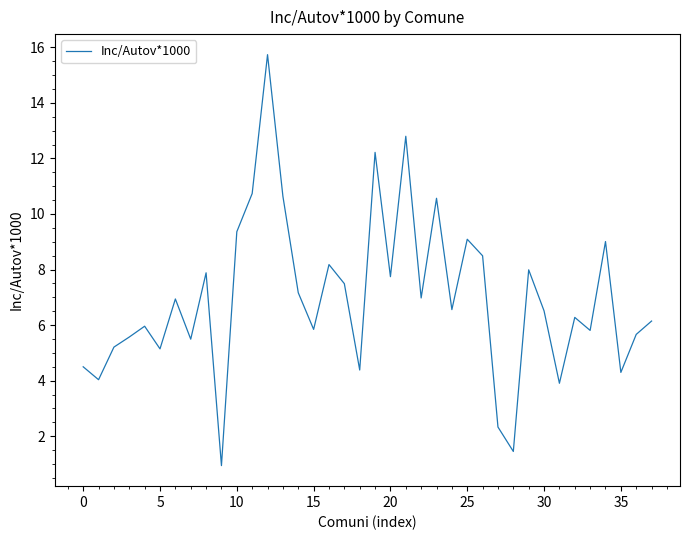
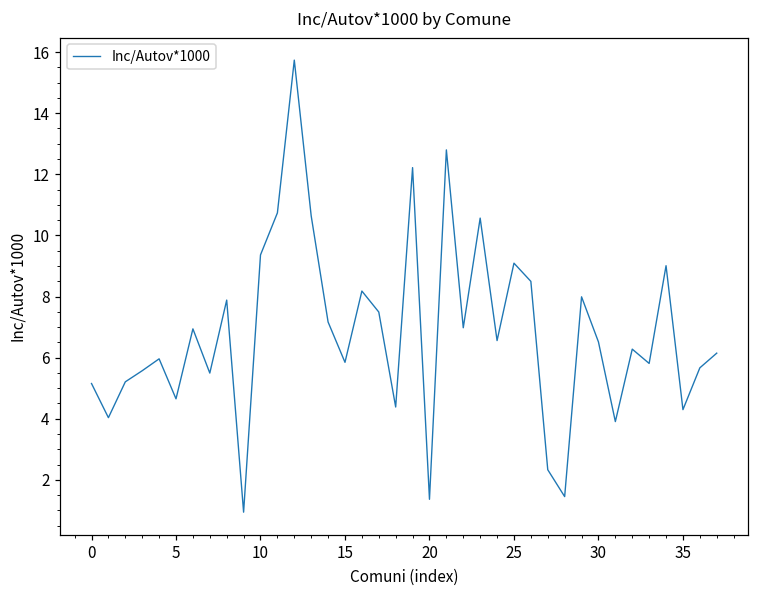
  {
-   "0": 4.5,
-   "5": 5.1,
+   "0": 5.2,
+   "5": 4.7,
    "10": 9.4,
    "15": 5.8,
-   "20": 7.7,
+   "20": 1.4,
    "25": 9.1,
    "30": 6.5,
    "35": 4.3
  }
